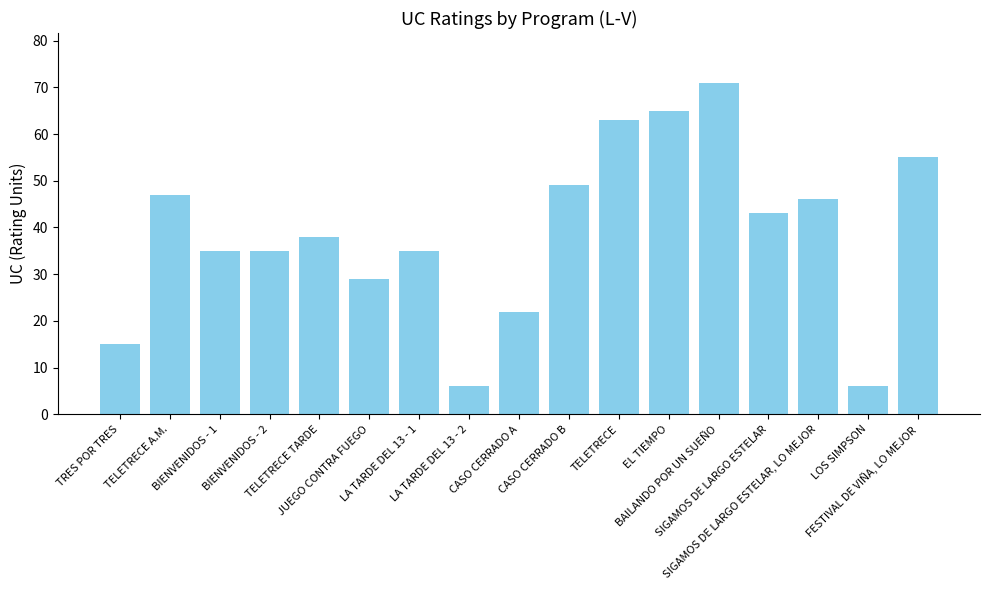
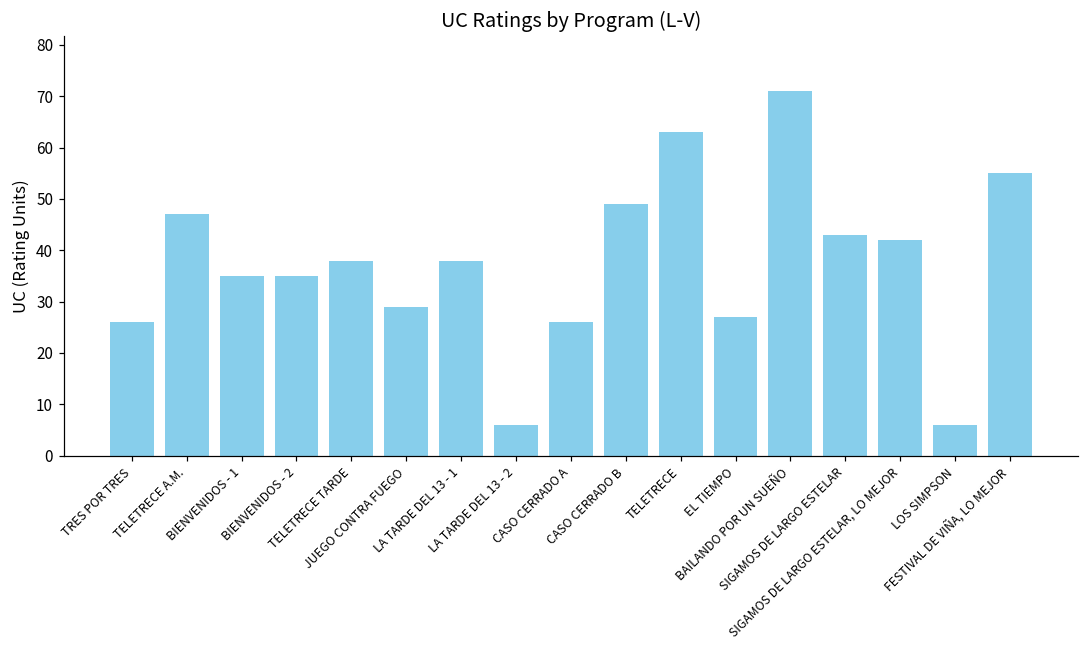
  {
-   "TRES POR TRES": 15,
+   "TRES POR TRES": 26,
    "TELETRECE A.M.": 47,
    "BIENVENIDOS - 1": 35,
    "BIENVENIDOS - 2": 35,
    "TELETRECE TARDE": 38,
    "JUEGO CONTRA FUEGO": 29,
-   "LA TARDE DEL 13 - 1": 35,
+   "LA TARDE DEL 13 - 1": 38,
    "LA TARDE DEL 13 - 2": 6,
-   "CASO CERRADO A": 22,
+   "CASO CERRADO A": 26,
    "CASO CERRADO B": 49,
    "TELETRECE": 63,
-   "EL TIEMPO": 65,
+   "EL TIEMPO": 27,
    "BAILANDO POR UN SUEÑO": 71,
    "SIGAMOS DE LARGO ESTELAR": 43,
-   "SIGAMOS DE LARGO ESTELAR, LO MEJOR": 46,
+   "SIGAMOS DE LARGO ESTELAR, LO MEJOR": 42,
    "LOS SIMPSON": 6,
    "FESTIVAL DE VIÑA, LO MEJOR": 55
  }
